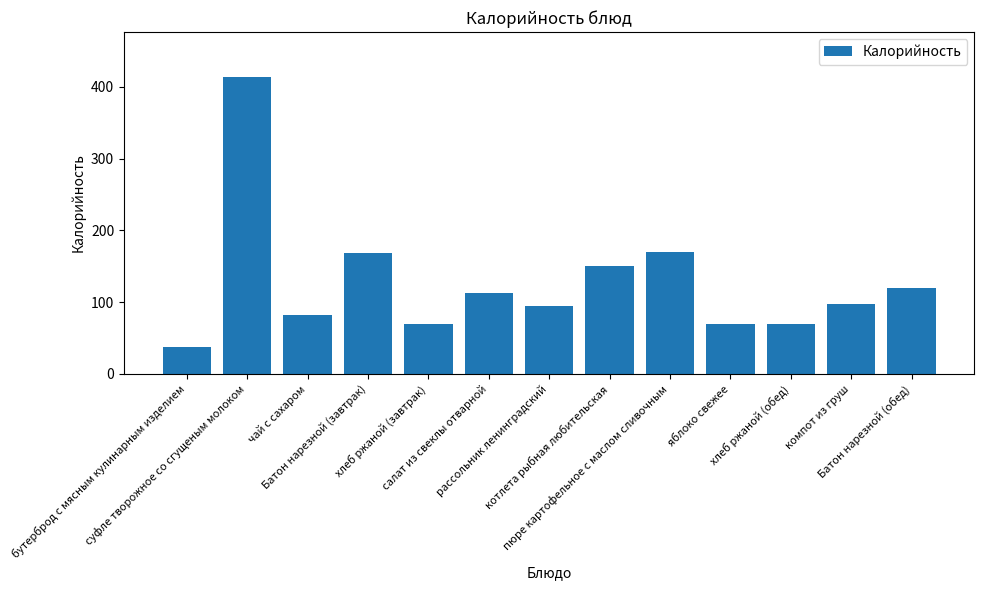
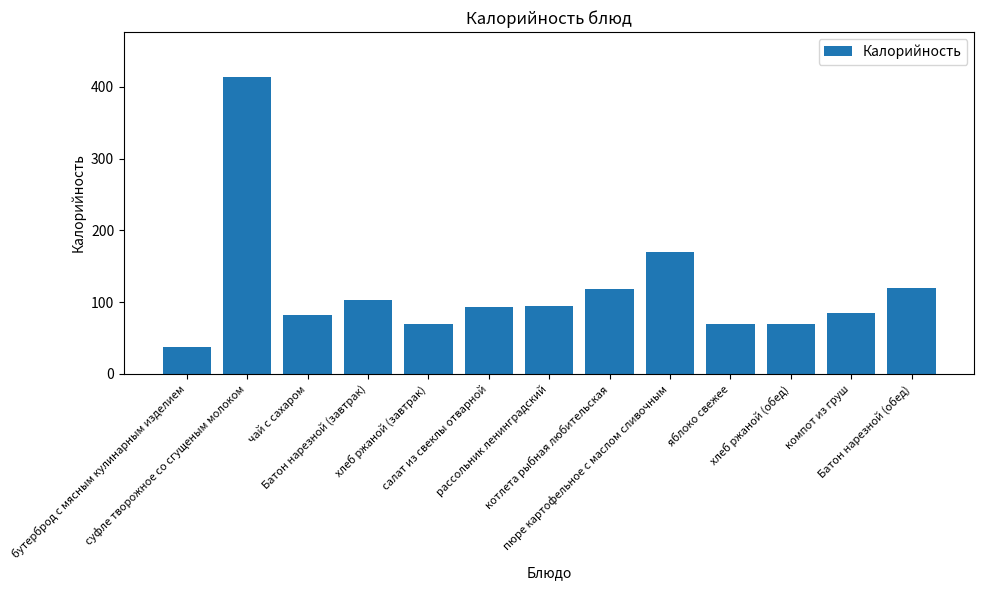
  {
    "бутерброд с мясным кулинарным изделием": 40,
    "суфле творожное со сгущеным молоком": 410,
    "чай с сахаром": 80,
-   "Батон нарезной (завтрак)": 170,
+   "Батон нарезной (завтрак)": 100,
    "хлеб ржаной (завтрак)": 70,
-   "салат из свеклы отварной": 110,
+   "салат из свеклы отварной": 90,
    "рассольник ленинградский": 90,
-   "котлета рыбная любительская": 150,
+   "котлета рыбная любительская": 120,
    "пюре картофельное с маслом сливочным": 170,
    "яблоко свежее": 70,
    "хлеб ржаной (обед)": 70,
-   "компот из груш": 100,
+   "компот из груш": 90,
    "Батон нарезной (обед)": 120
  }
